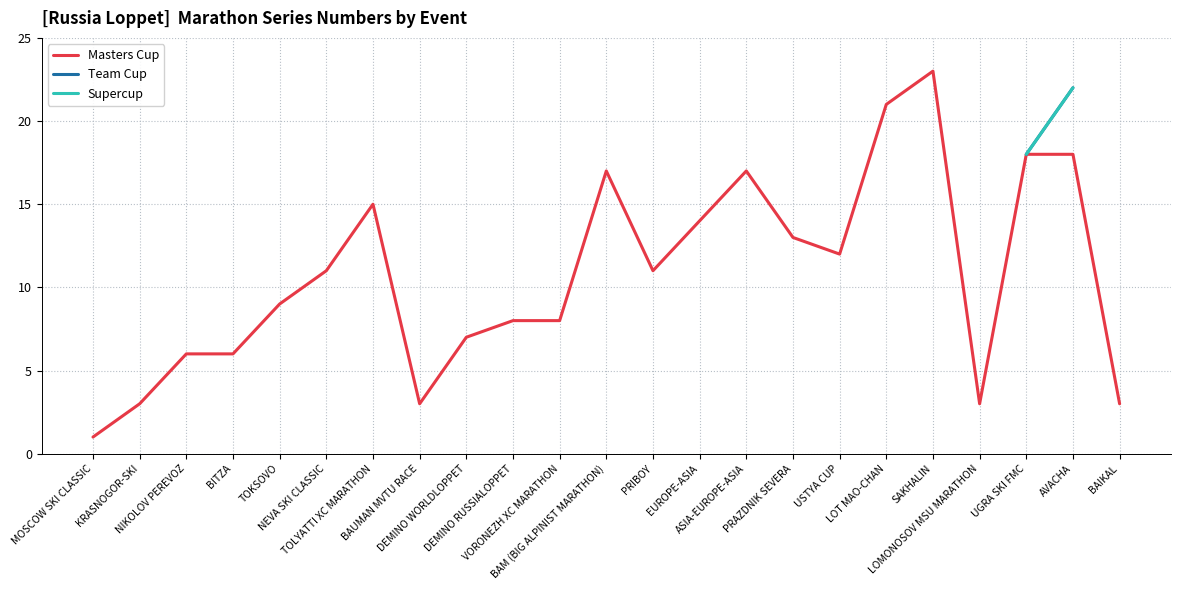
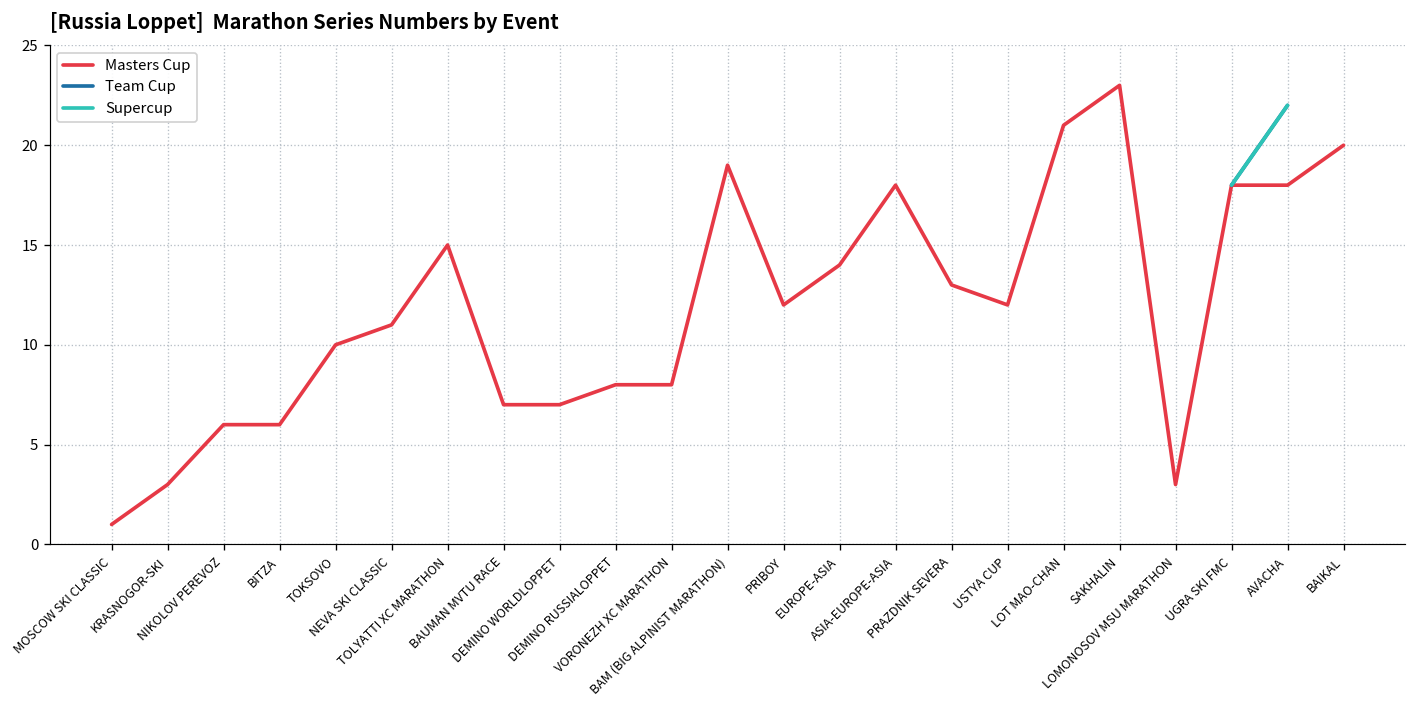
  {
    "Masters Cup": {
      "MOSCOW SKI CLASSIC": 1,
      "KRASNOGOR-SKI": 3,
      "BITZA": 6,
-     "TOKSOVO": 9,
+     "TOKSOVO": 10,
      "TOLYATTI XC MARATHON": 15,
-     "BAUMAN MVTU RACE": 3,
+     "BAUMAN MVTU RACE": 7,
      "DEMINO RUSSIALOPPET": 8,
      "VORONEZH XC MARATHON": 8,
-     "BAM (BIG ALPINIST MARATHON)": 17,
-     "PRIBOY": 11,
+     "BAM (BIG ALPINIST MARATHON)": 19,
+     "PRIBOY": 12,
      "EUROPE-ASIA": 14,
-     "ASIA-EUROPE-ASIA": 17,
+     "ASIA-EUROPE-ASIA": 18,
      "USTYA CUP": 12,
      "LOT MAO-CHAN": 21,
      "SAKHALIN": 23,
      "LOMONOSOV MSU MARATHON": 3,
      "AVACHA": 18,
-     "BAIKAL": 3
+     "BAIKAL": 20
    },
    "Team Cup": {
      "VORONEZH XC MARATHON": 9
    }
  }
